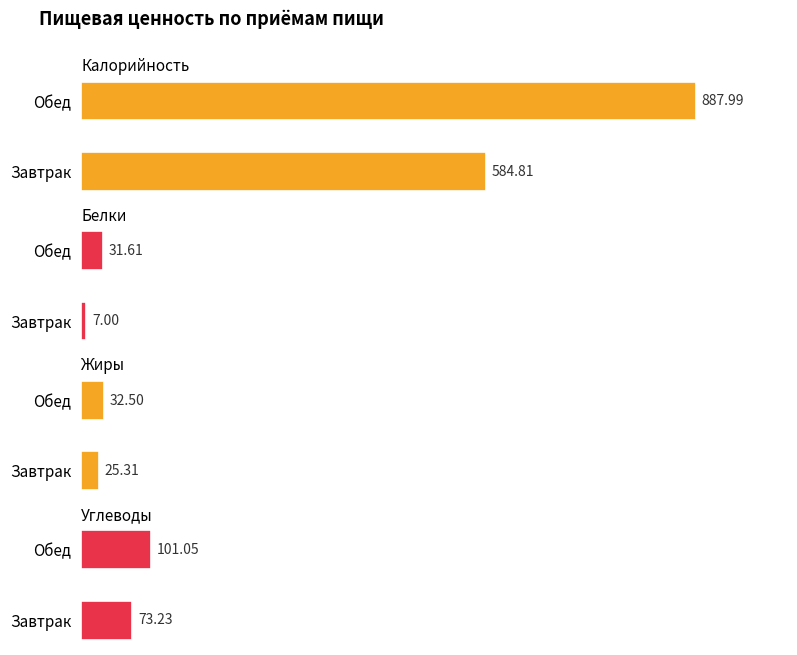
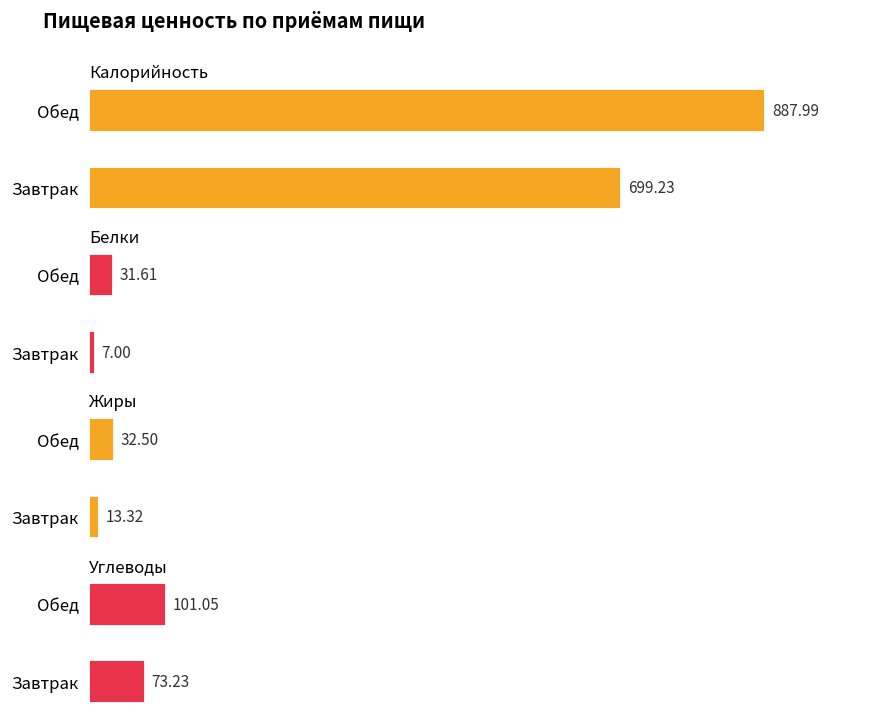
  {
    "Калорийность": {
      "Обед": 887.99,
-     "Завтрак": 584.81
+     "Завтрак": 699.23
    },
    "Белки": {
      "Обед": 31.61,
      "Завтрак": 7.00
    },
    "Жиры": {
      "Обед": 32.50,
-     "Завтрак": 25.31
+     "Завтрак": 13.32
    },
    "Углеводы": {
      "Обед": 101.05,
      "Завтрак": 73.23
    }
  }
